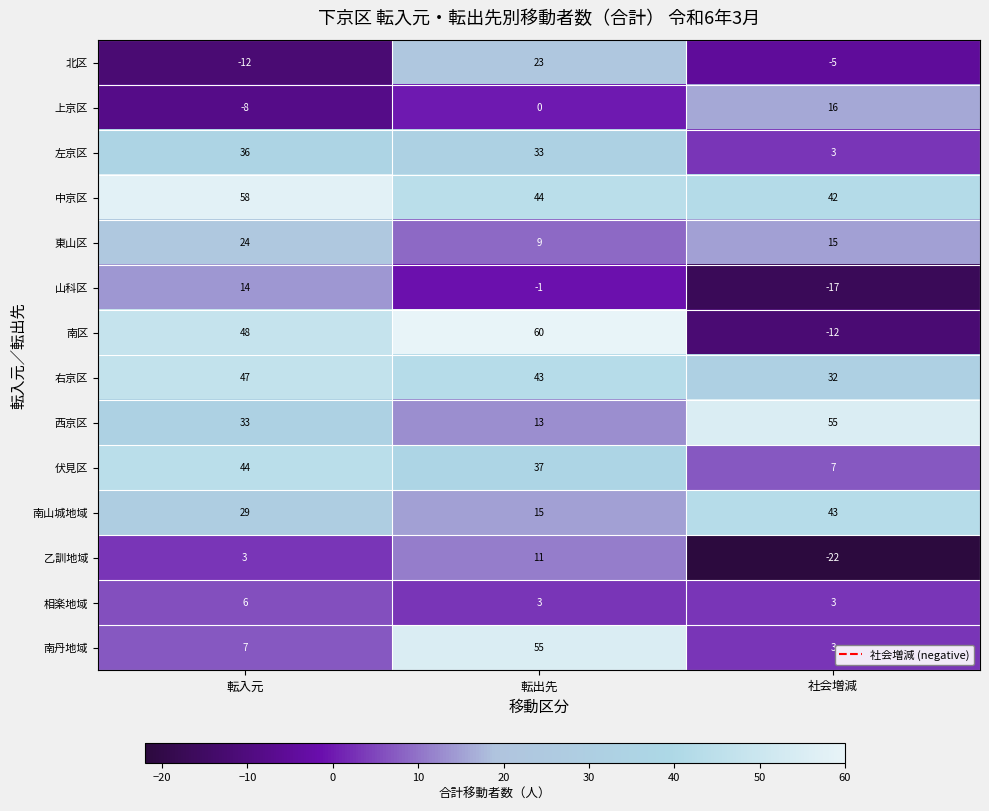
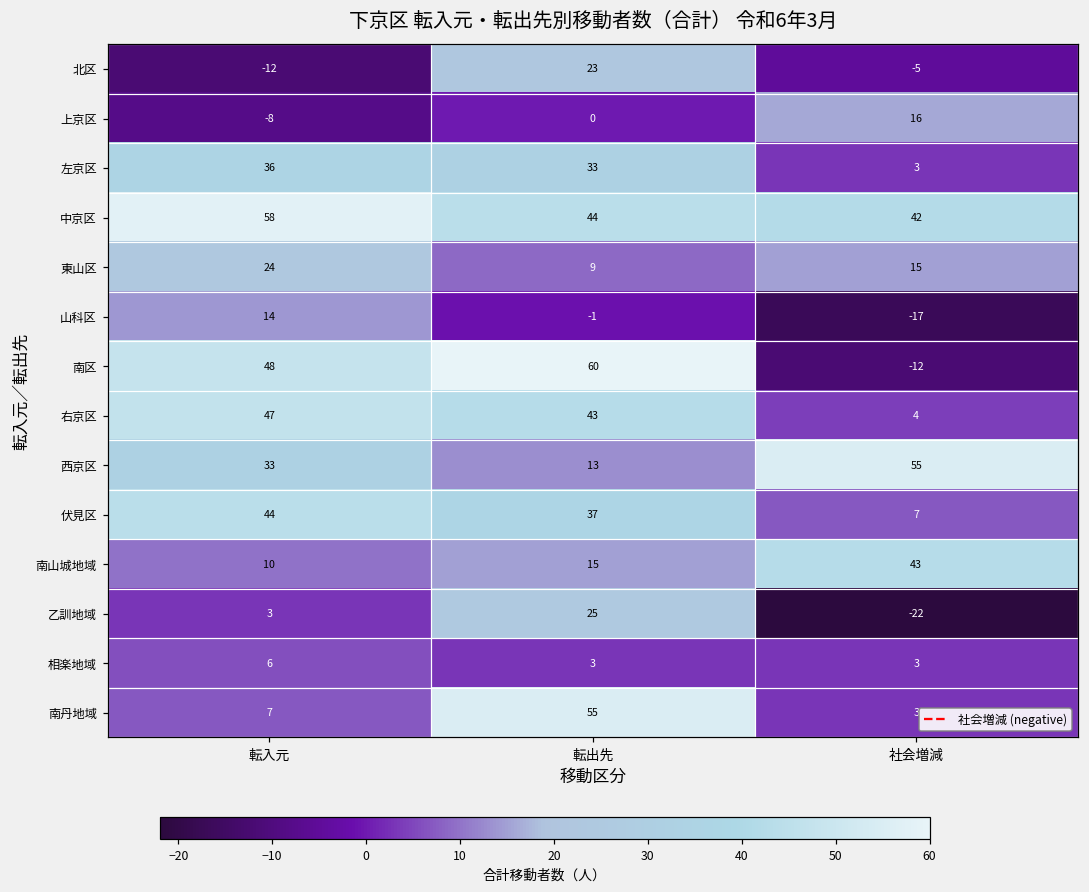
  {
    "北区": {
      "転入元": -12,
      "転出先": 23,
      "社会増減": -5
    },
    "上京区": {
      "転入元": -8,
      "転出先": 0,
      "社会増減": 16
    },
    "左京区": {
      "転入元": 36,
      "転出先": 33,
      "社会増減": 3
    },
    "中京区": {
      "転入元": 58,
      "転出先": 44,
      "社会増減": 42
    },
    "東山区": {
      "転入元": 24,
      "転出先": 9,
      "社会増減": 15
    },
    "山科区": {
      "転入元": 14,
      "転出先": -1,
      "社会増減": -17
    },
    "南区": {
      "転入元": 48,
      "転出先": 60,
      "社会増減": -12
    },
    "右京区": {
      "転入元": 47,
      "転出先": 43,
-     "社会増減": 32
+     "社会増減": 4
    },
    "西京区": {
      "転入元": 33,
      "転出先": 13,
      "社会増減": 55
    },
    "伏見区": {
      "転入元": 44,
      "転出先": 37,
      "社会増減": 7
    },
    "南山城地域": {
-     "転入元": 29,
+     "転入元": 10,
      "転出先": 15,
      "社会増減": 43
    },
    "乙訓地域": {
      "転入元": 3,
-     "転出先": 11,
+     "転出先": 25,
      "社会増減": -22
    },
    "相楽地域": {
      "転入元": 6,
      "転出先": 3,
      "社会増減": 3
    },
    "南丹地域": {
      "転入元": 7,
      "転出先": 55
    }
  }
